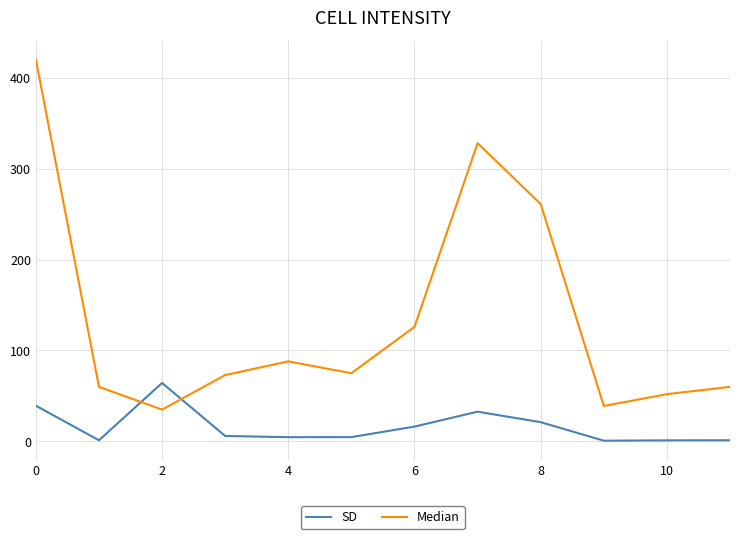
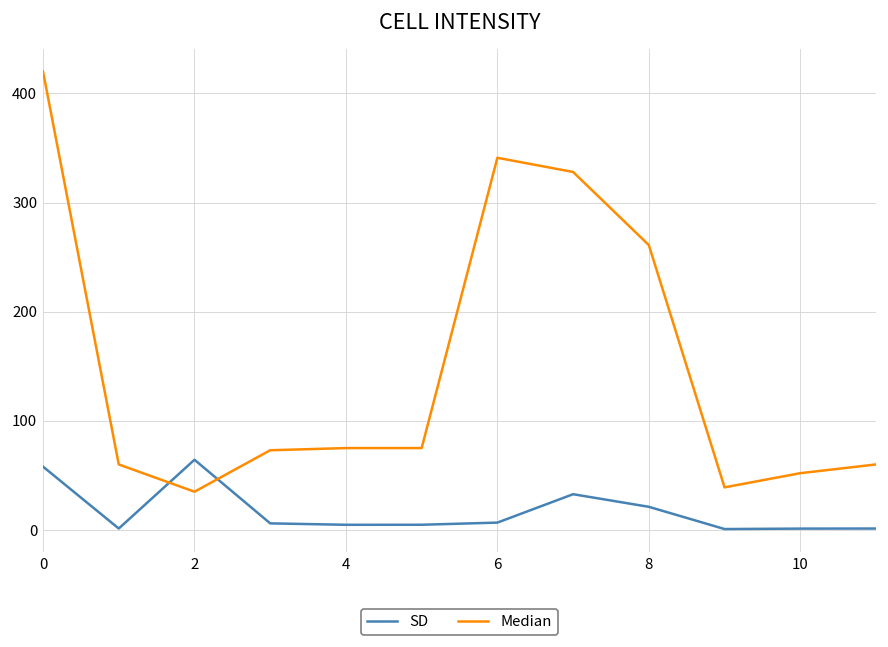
  {
    "SD": {
-     "0": 40,
+     "0": 60,
      "2": 60,
      "4": 0,
-     "6": 20,
+     "6": 10,
      "8": 20,
      "10": 0
    },
    "Median": {
      "0": 420,
      "2": 40,
-     "4": 90,
-     "6": 130,
+     "4": 80,
+     "6": 340,
      "8": 260,
      "10": 50
    }
  }
